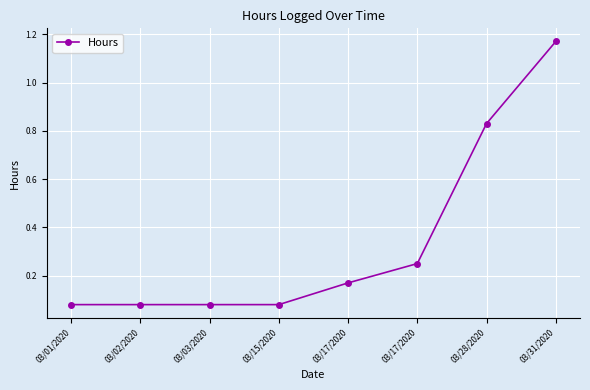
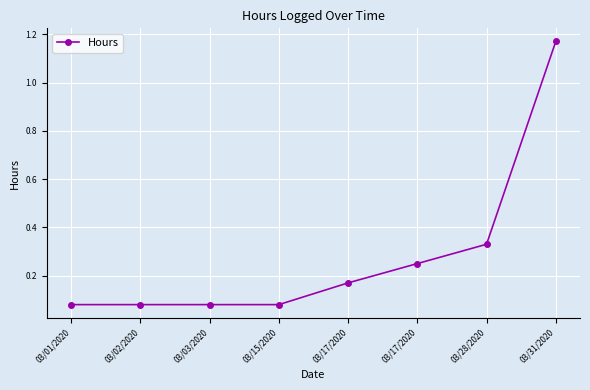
  {
    "03/01/2020": 0.08,
    "03/02/2020": 0.08,
    "03/03/2020": 0.08,
    "03/15/2020": 0.08,
-   "03/28/2020": 0.83,
+   "03/28/2020": 0.33,
    "03/31/2020": 1.17
  }
